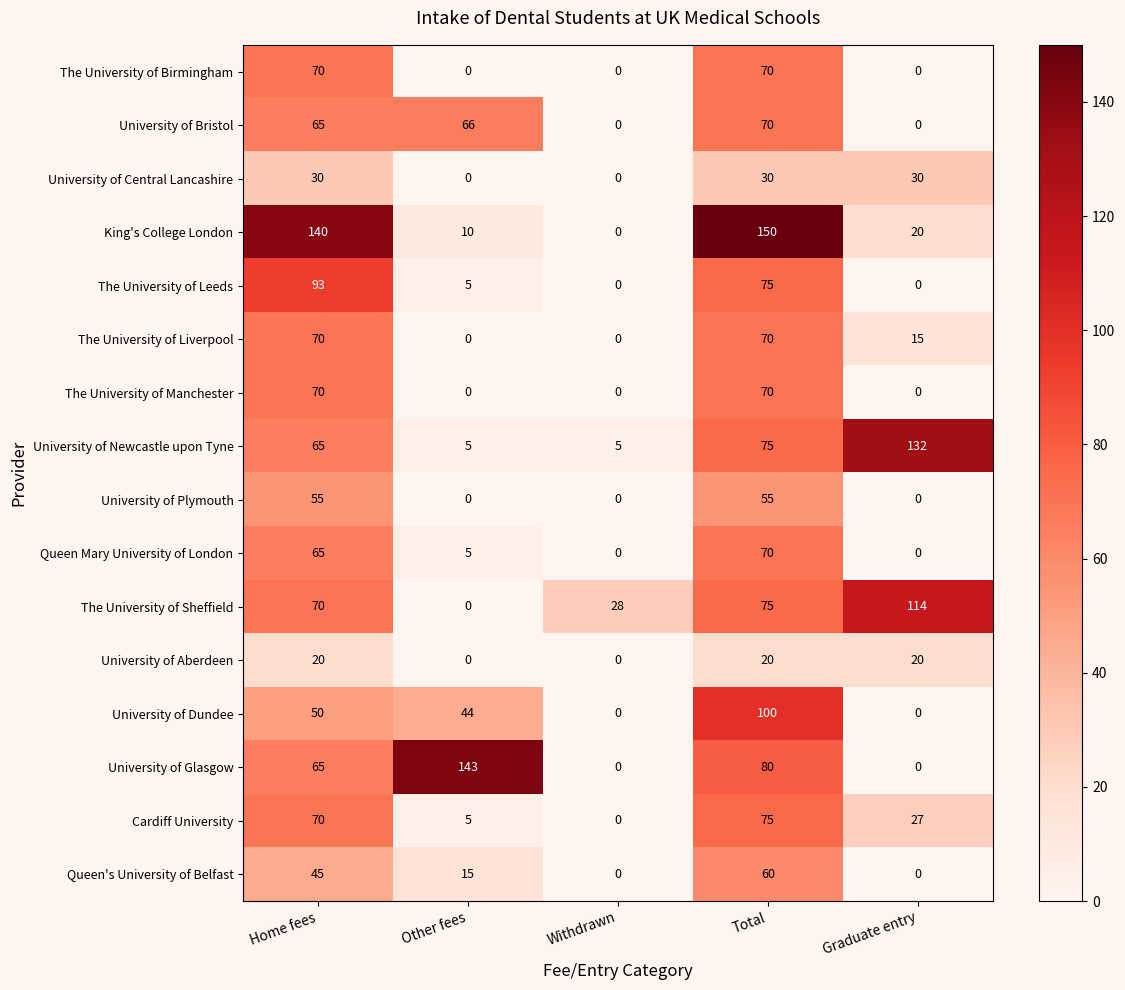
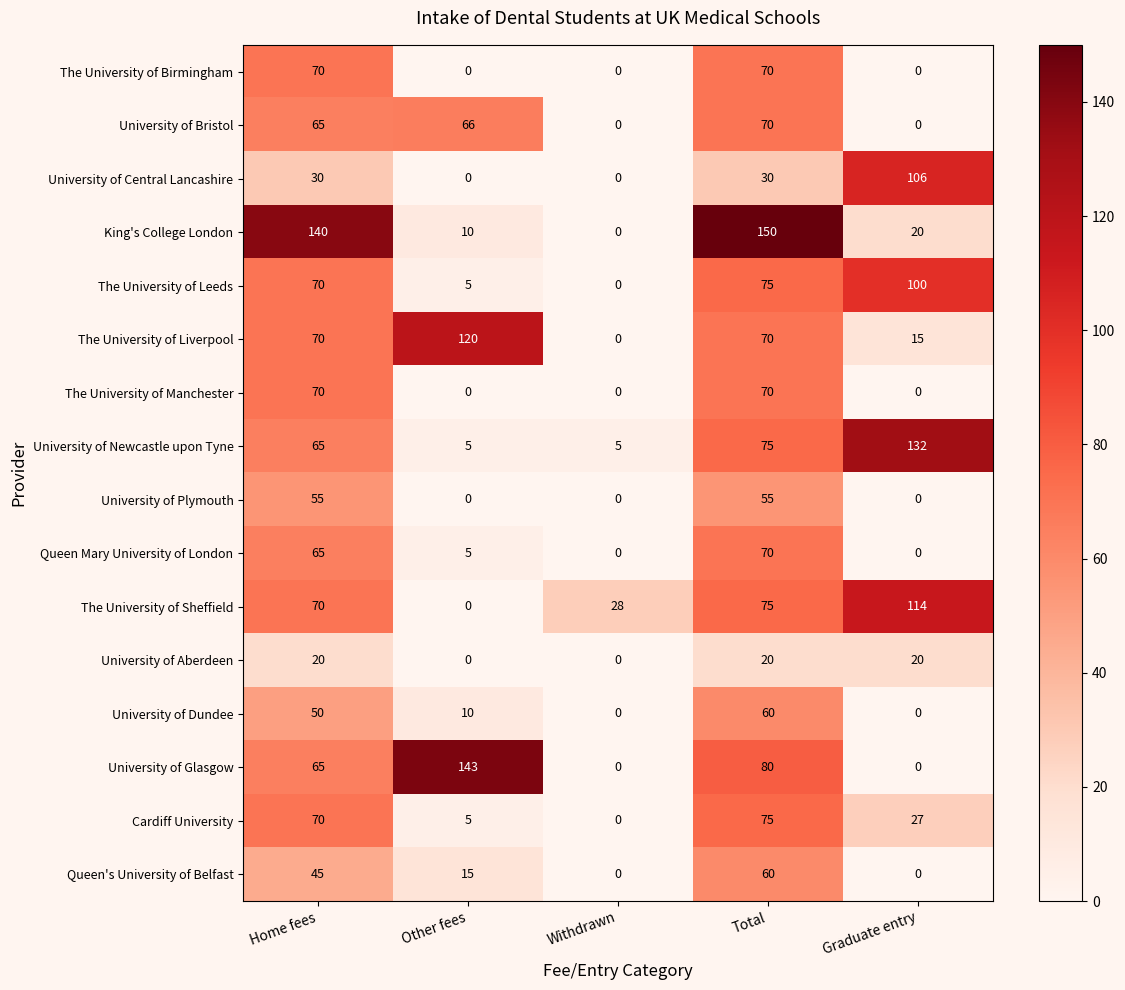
  {
    "The University of Birmingham": {
      "Home fees": 70,
      "Other fees": 0,
      "Withdrawn": 0,
      "Total": 70,
      "Graduate entry": 0
    },
    "University of Bristol": {
      "Home fees": 65,
      "Other fees": 66,
      "Withdrawn": 0,
      "Total": 70,
      "Graduate entry": 0
    },
    "University of Central Lancashire": {
      "Home fees": 30,
      "Other fees": 0,
      "Withdrawn": 0,
      "Total": 30,
-     "Graduate entry": 30
+     "Graduate entry": 106
    },
    "King's College London": {
      "Home fees": 140,
      "Other fees": 10,
      "Withdrawn": 0,
      "Total": 150,
      "Graduate entry": 20
    },
    "The University of Leeds": {
-     "Home fees": 93,
+     "Home fees": 70,
      "Other fees": 5,
      "Withdrawn": 0,
      "Total": 75,
-     "Graduate entry": 0
+     "Graduate entry": 100
    },
    "The University of Liverpool": {
      "Home fees": 70,
-     "Other fees": 0,
+     "Other fees": 120,
      "Withdrawn": 0,
      "Total": 70,
      "Graduate entry": 15
    },
    "The University of Manchester": {
      "Home fees": 70,
      "Other fees": 0,
      "Withdrawn": 0,
      "Total": 70,
      "Graduate entry": 0
    },
    "University of Newcastle upon Tyne": {
      "Home fees": 65,
      "Other fees": 5,
      "Withdrawn": 5,
      "Total": 75,
      "Graduate entry": 132
    },
    "University of Plymouth": {
      "Home fees": 55,
      "Other fees": 0,
      "Withdrawn": 0,
      "Total": 55,
      "Graduate entry": 0
    },
    "Queen Mary University of London": {
      "Home fees": 65,
      "Other fees": 5,
      "Withdrawn": 0,
      "Total": 70,
      "Graduate entry": 0
    },
    "The University of Sheffield": {
      "Home fees": 70,
      "Other fees": 0,
      "Withdrawn": 28,
      "Total": 75,
      "Graduate entry": 114
    },
    "University of Aberdeen": {
      "Home fees": 20,
      "Other fees": 0,
      "Withdrawn": 0,
      "Total": 20,
      "Graduate entry": 20
    },
    "University of Dundee": {
      "Home fees": 50,
-     "Other fees": 44,
+     "Other fees": 10,
      "Withdrawn": 0,
-     "Total": 100,
+     "Total": 60,
      "Graduate entry": 0
    },
    "University of Glasgow": {
      "Home fees": 65,
      "Other fees": 143,
      "Withdrawn": 0,
      "Total": 80,
      "Graduate entry": 0
    },
    "Cardiff University": {
      "Home fees": 70,
      "Other fees": 5,
      "Withdrawn": 0,
      "Total": 75,
      "Graduate entry": 27
    },
    "Queen's University of Belfast": {
      "Home fees": 45,
      "Other fees": 15,
      "Withdrawn": 0,
      "Total": 60,
      "Graduate entry": 0
    }
  }
